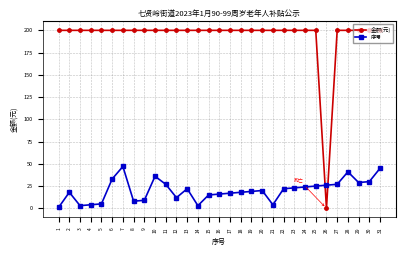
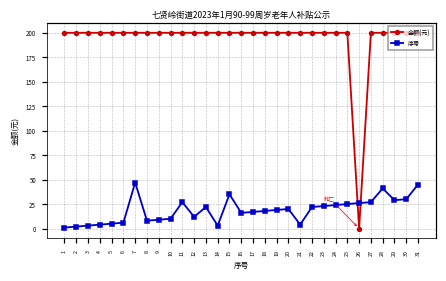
  {
    "金额(元)": {
      "1": 200,
      "2": 200,
      "3": 200,
      "4": 200,
      "5": 200,
      "6": 200,
      "7": 200,
      "8": 200,
      "9": 200,
      "10": 200,
      "11": 200,
      "12": 200,
      "13": 200,
      "14": 200,
      "15": 200,
      "16": 200,
      "17": 200,
      "18": 200,
      "19": 200,
      "20": 200,
      "21": 200,
      "22": 200,
      "23": 200,
      "24": 200,
      "25": 200,
      "26": 0,
      "27": 200,
      "28": 200
    },
    "序号": {
      "1": 0,
-     "2": 20,
+     "2": 0,
      "3": 0,
      "4": 0,
      "5": 10,
-     "6": 30,
+     "6": 10,
      "7": 50,
      "8": 10,
      "9": 10,
-     "10": 40,
+     "10": 10,
      "11": 30,
      "12": 10,
      "13": 20,
      "14": 0,
-     "15": 20,
+     "15": 40,
      "16": 20,
      "17": 20,
      "18": 20,
      "19": 20,
      "20": 20,
      "21": 0,
      "22": 20,
      "23": 20,
      "24": 20,
      "25": 30,
      "26": 30,
      "27": 30,
      "28": 40,
      "29": 30,
      "30": 30,
      "31": 50
    }
  }
